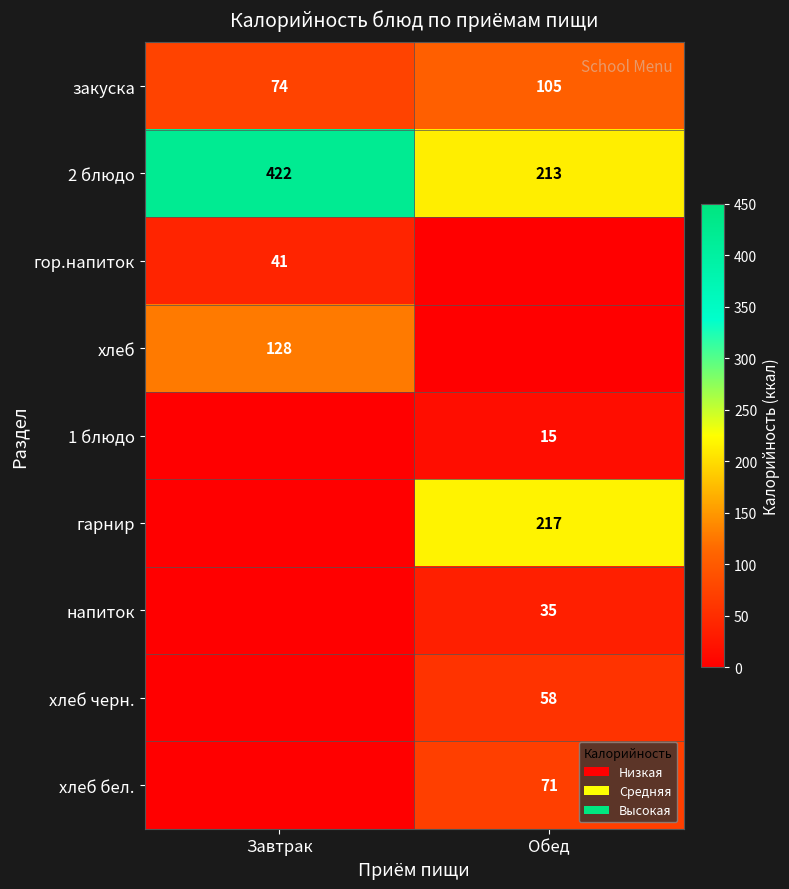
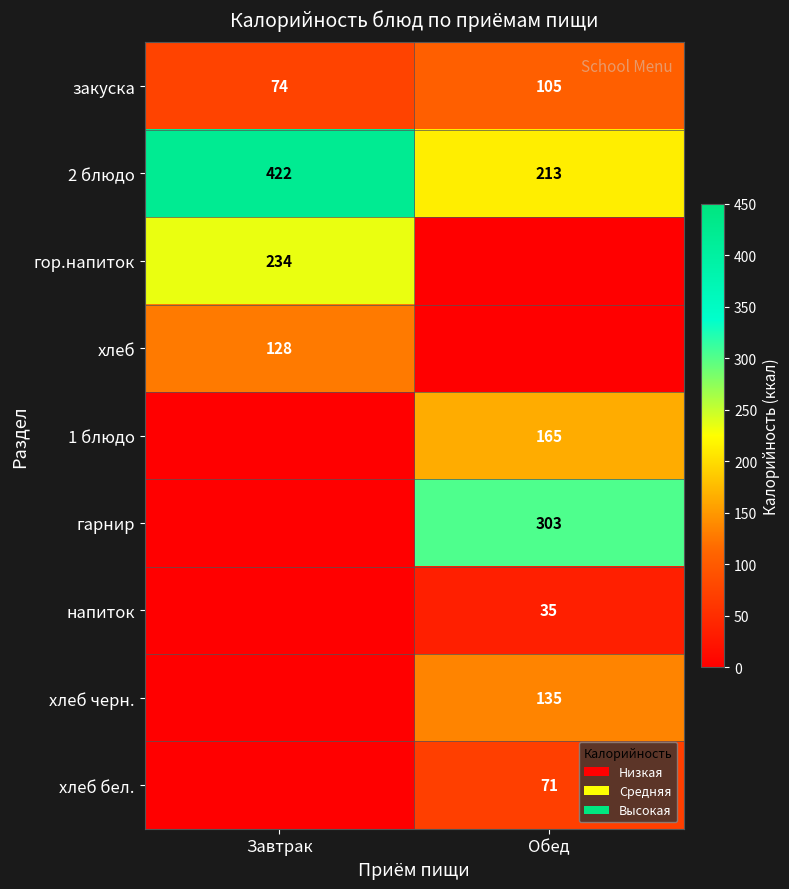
  {
    "закуска": {
      "Завтрак": 74
    },
    "2 блюдо": {
      "Завтрак": 422,
      "Обед": 213
    },
    "гор.напиток": {
-     "Завтрак": 41
+     "Завтрак": 234
    },
    "хлеб": {
      "Завтрак": 128
    },
    "1 блюдо": {
-     "Обед": 15
+     "Обед": 165
    },
    "гарнир": {
-     "Обед": 217
+     "Обед": 303
    },
    "напиток": {
      "Обед": 35
    },
    "хлеб черн.": {
-     "Обед": 58
+     "Обед": 135
    },
    "хлеб бел.": {
      "Обед": 71
    }
  }
